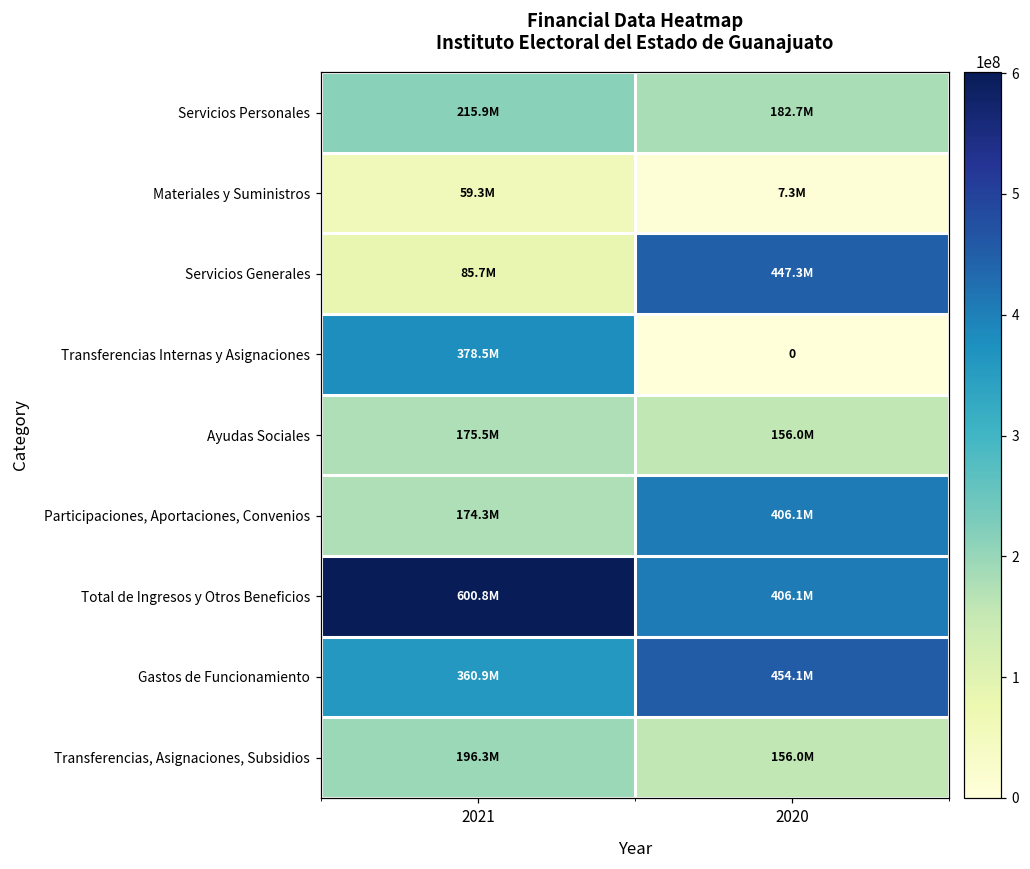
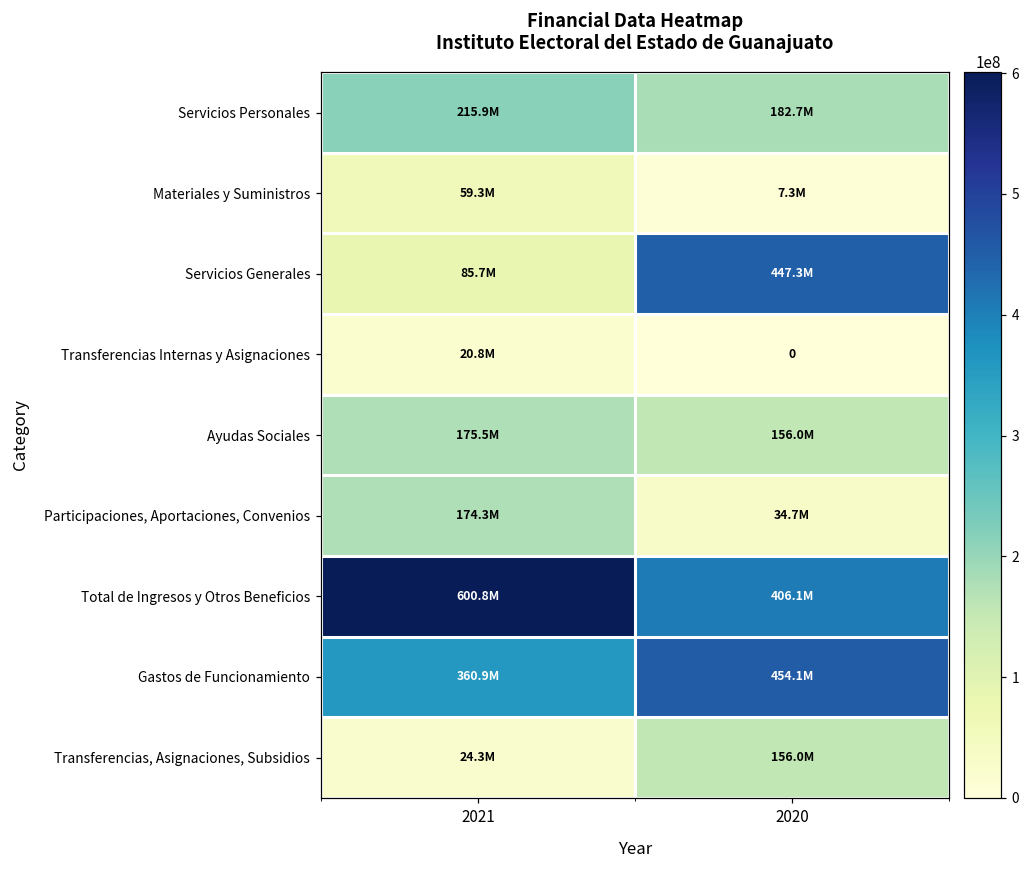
  {
    "Servicios Personales": {
      "2021": "215.9M",
      "2020": "182.7M"
    },
    "Materiales y Suministros": {
      "2021": "59.3M",
      "2020": "7.3M"
    },
    "Servicios Generales": {
      "2021": "85.7M",
      "2020": "447.3M"
    },
    "Transferencias Internas y Asignaciones": {
-     "2021": "378.5M",
+     "2021": "20.8M",
      "2020": "0"
    },
    "Ayudas Sociales": {
      "2021": "175.5M",
      "2020": "156.0M"
    },
    "Participaciones, Aportaciones, Convenios": {
      "2021": "174.3M",
-     "2020": "406.1M"
+     "2020": "34.7M"
    },
    "Total de Ingresos y Otros Beneficios": {
      "2021": "600.8M",
      "2020": "406.1M"
    },
    "Gastos de Funcionamiento": {
      "2021": "360.9M",
      "2020": "454.1M"
    },
    "Transferencias, Asignaciones, Subsidios": {
-     "2021": "196.3M",
+     "2021": "24.3M",
      "2020": "156.0M"
    }
  }
